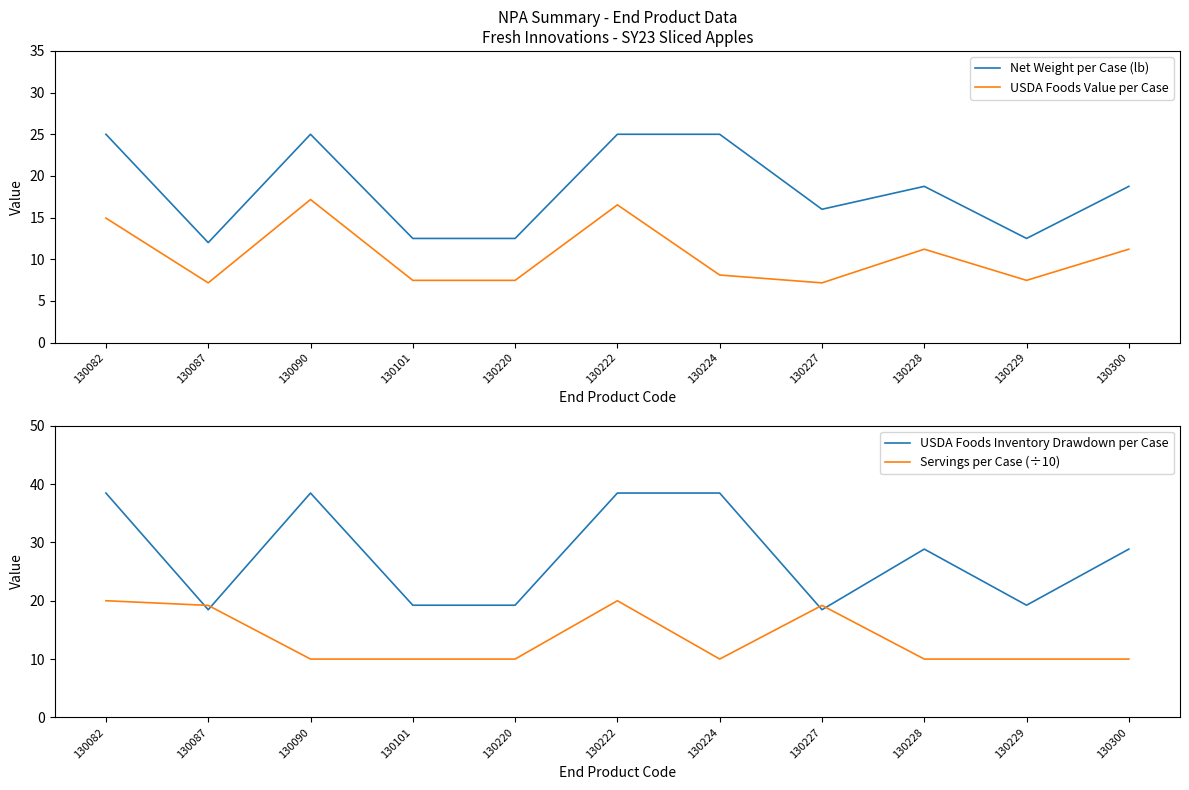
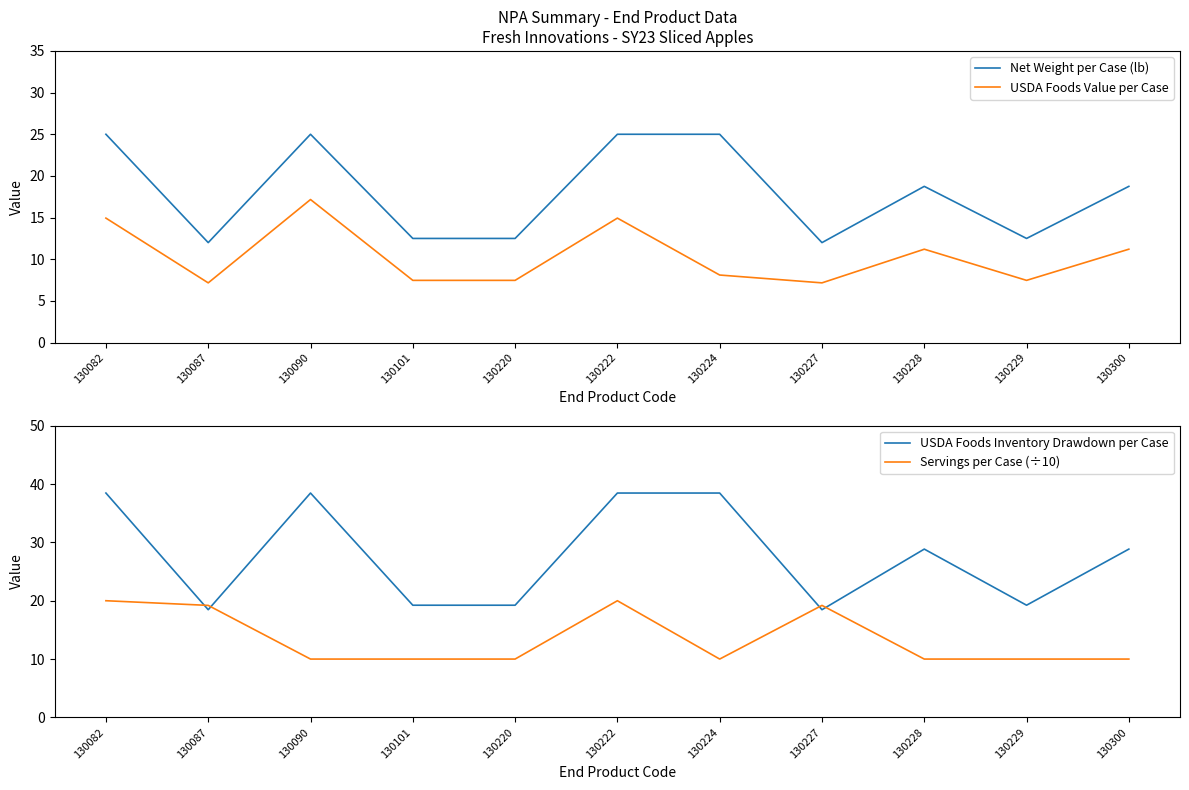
  {
    "NPA Summary - End Product Data Fresh Innovations - SY23 Sliced Apples": {
      "Net Weight per Case (lb)": {
        "130082": 25,
        "130087": 12,
        "130090": 25,
        "130101": 13,
        "130220": 13,
        "130222": 25,
        "130224": 25,
-       "130227": 16,
+       "130227": 12,
        "130228": 19,
        "130229": 13,
        "130300": 19
      },
      "USDA Foods Value per Case": {
        "130082": 15,
        "130087": 7,
        "130090": 17,
        "130101": 7,
        "130220": 7,
-       "130222": 17,
+       "130222": 15,
        "130224": 8,
        "130227": 7,
        "130228": 11,
        "130229": 7,
        "130300": 11
      }
    }
  }
